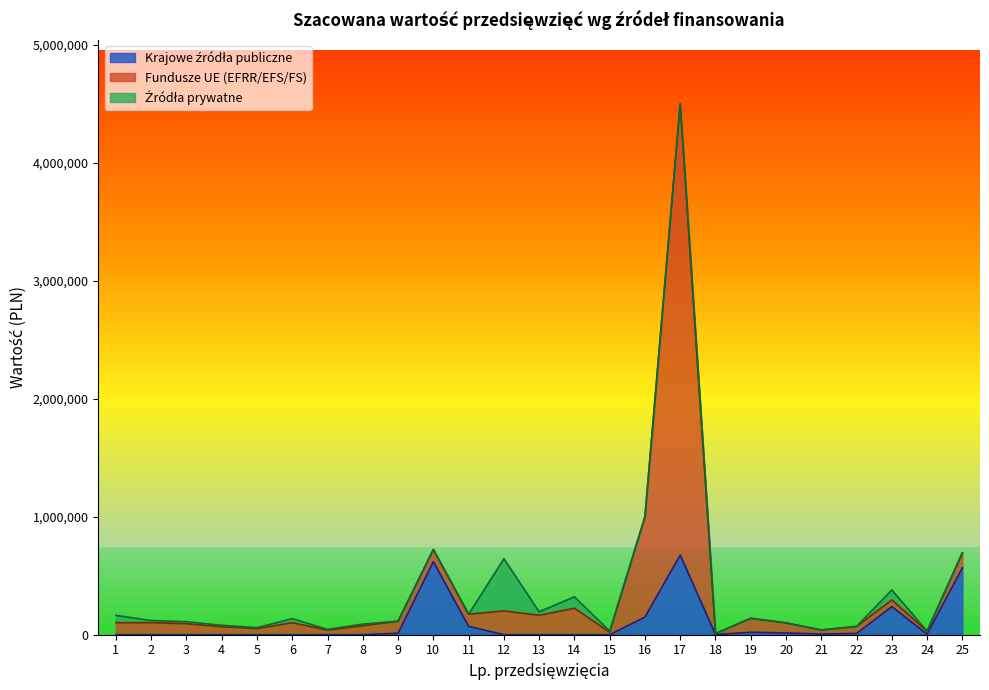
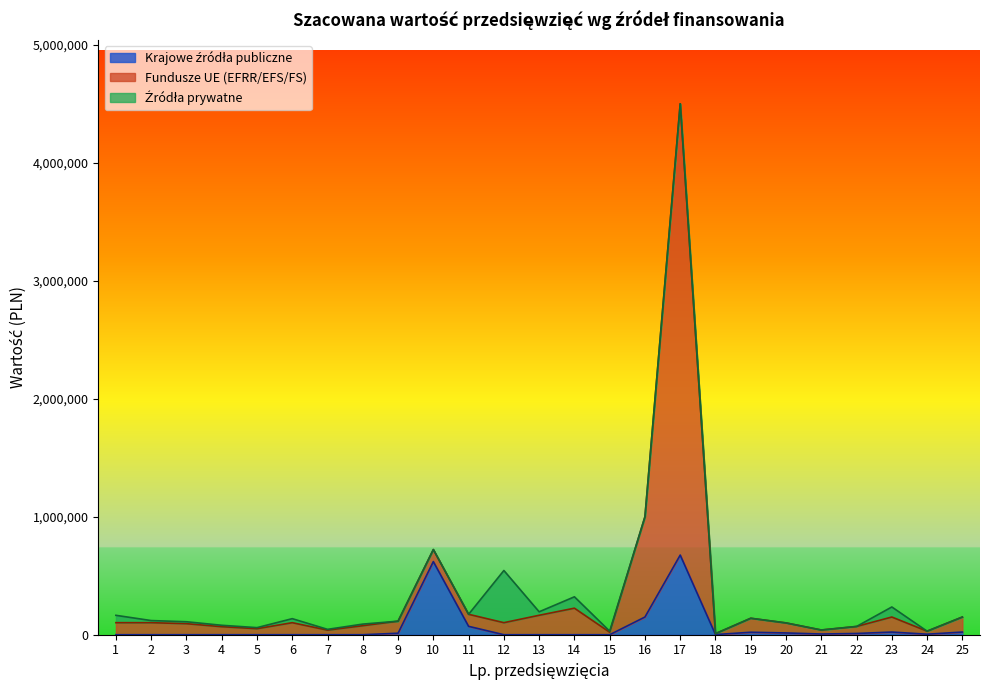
  {
    "Krajowe źródła publiczne": {
      "1": "0",
      "2": "0",
      "3": "0",
      "4": "0",
      "5": "0",
      "6": "0",
      "7": "0",
      "8": "0",
      "9": "10,000",
      "10": "620,000",
      "11": "70,000",
      "12": "0",
      "13": "0",
      "14": "0",
      "16": "150,000",
      "17": "680,000",
      "19": "20,000",
      "20": "20,000",
      "21": "10,000",
      "22": "10,000",
-     "23": "240,000",
+     "23": "20,000",
      "24": "0",
-     "25": "570,000"
+     "25": "20,000"
    },
    "Fundusze UE (EFRR/EFS/FS)": {
      "1": "100,000",
      "6": "100,000",
-     "12": "200,000",
+     "12": "100,000",
      "13": "160,000",
      "14": "220,000",
-     "23": "60,000"
+     "23": "130,000"
    },
    "Źródła prywatne": {
      "1": "60,000",
      "6": "30,000",
      "12": "440,000",
      "13": "30,000",
      "14": "100,000",
      "23": "90,000"
    }
  }
